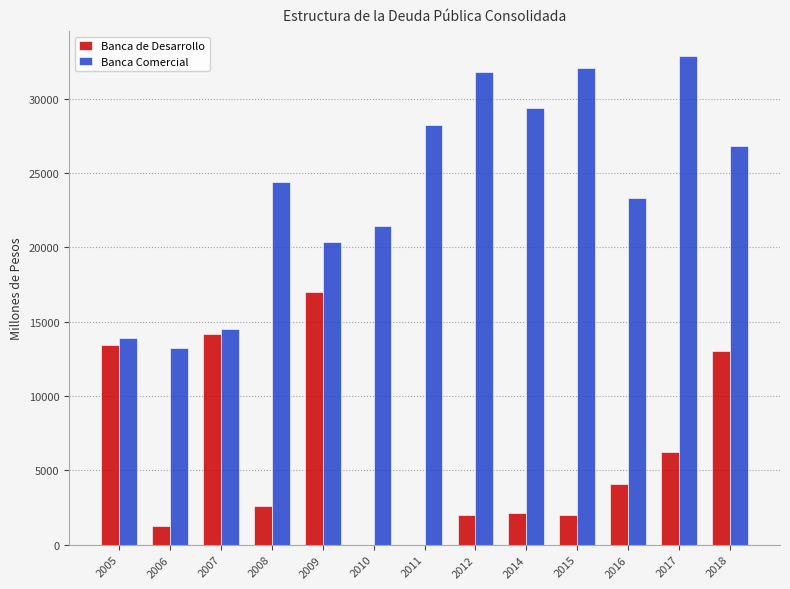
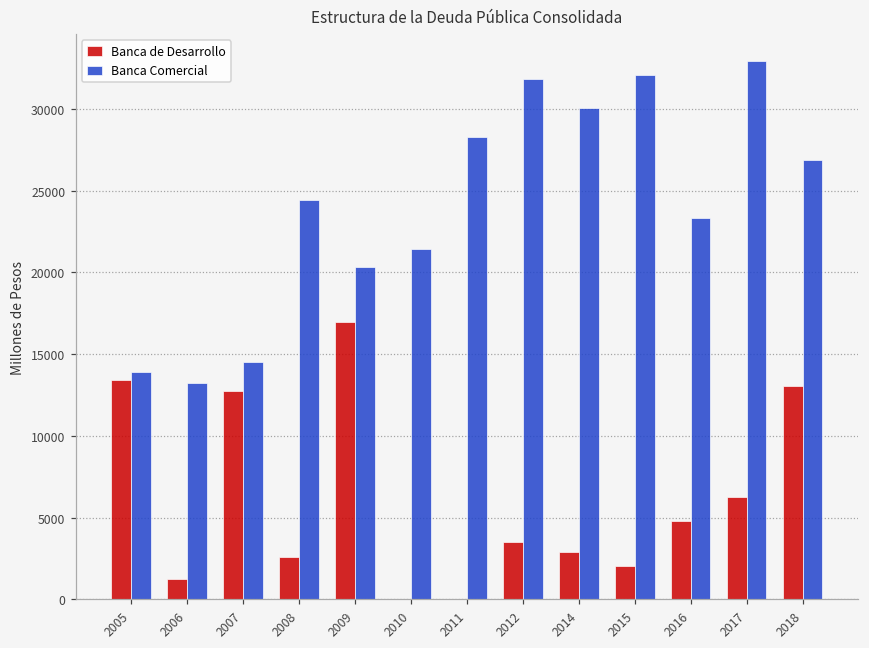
  {
    "Banca de Desarrollo": {
      "2005": 13400,
      "2006": 1300,
-     "2007": 14200,
+     "2007": 12700,
      "2008": 2600,
      "2009": 17000,
      "2010": 0,
      "2011": 0,
-     "2012": 2000,
-     "2014": 2100,
+     "2012": 3500,
+     "2014": 2900,
      "2015": 2000,
-     "2016": 4100,
+     "2016": 4800,
      "2017": 6200,
      "2018": 13100
    },
    "Banca Comercial": {
      "2005": 13900,
      "2006": 13200,
      "2007": 14500,
      "2008": 24400,
      "2009": 20300,
      "2010": 21400,
      "2011": 28300,
      "2012": 31800,
-     "2014": 29400,
+     "2014": 30000,
      "2015": 32100,
      "2016": 23300,
      "2017": 32900,
      "2018": 26900
    }
  }
